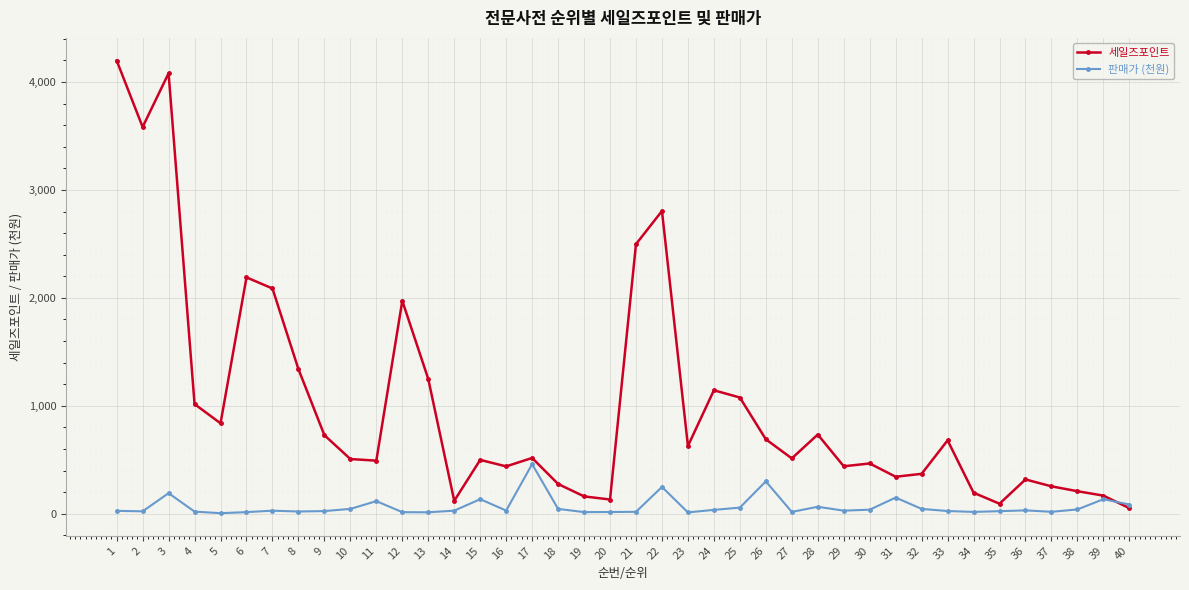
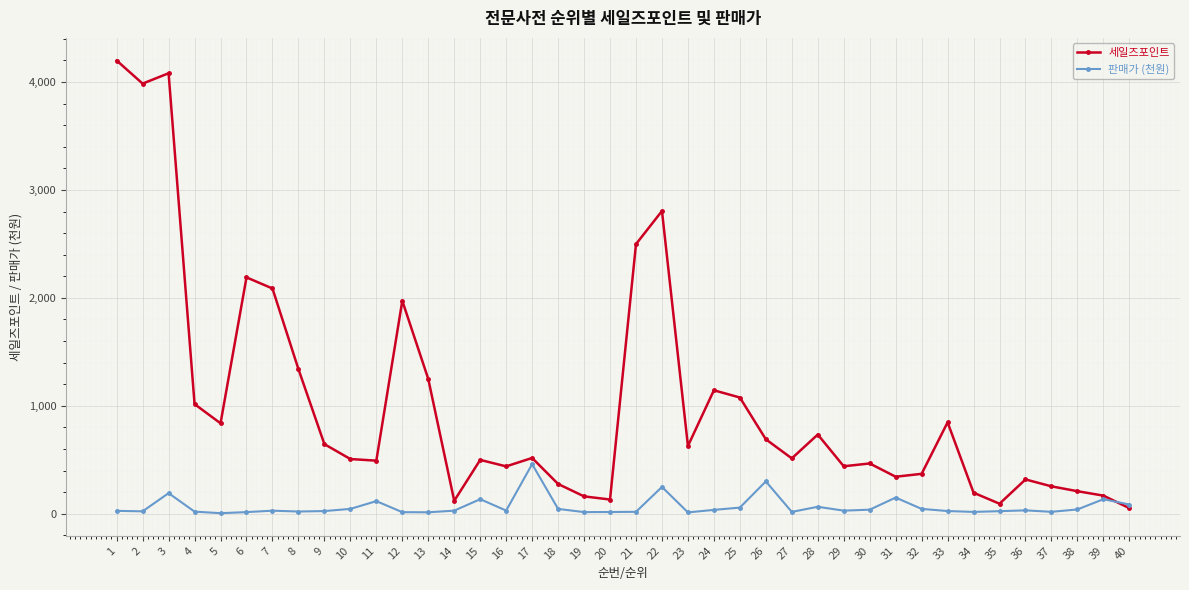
  {
    "세일즈포인트": {
      "1": "4,200",
-     "2": "3,580",
+     "2": "3,990",
      "3": "4,080",
      "4": "1,020",
      "5": "840",
      "6": "2,190",
      "7": "2,090",
      "8": "1,340",
-     "9": "730",
+     "9": "650",
      "10": "510",
      "11": "490",
      "12": "1,970",
      "13": "1,250",
      "14": "120",
      "15": "500",
      "16": "440",
      "17": "520",
      "18": "280",
      "19": "160",
      "20": "130",
      "21": "2,500",
      "22": "2,810",
      "23": "630",
      "24": "1,140",
      "25": "1,080",
      "26": "690",
      "27": "510",
      "28": "730",
      "29": "440",
      "30": "470",
      "31": "340",
      "32": "370",
-     "33": "680",
+     "33": "850",
      "34": "200",
      "35": "90",
      "36": "320",
      "37": "250",
      "38": "210",
      "39": "170",
      "40": "50"
    },
    "판매가 (천원)": {
      "1": "30",
      "2": "20",
      "3": "190",
      "4": "20",
      "5": "10",
      "6": "20",
      "7": "30",
      "8": "20",
      "9": "30",
      "10": "50",
      "11": "120",
      "12": "10",
      "13": "10",
      "14": "30",
      "15": "140",
      "16": "30",
      "17": "460",
      "18": "50",
      "19": "20",
      "20": "20",
      "21": "20",
      "22": "250",
      "23": "10",
      "24": "40",
      "25": "60",
      "26": "300",
      "27": "20",
      "28": "60",
      "29": "30",
      "30": "40",
      "31": "150",
      "32": "50",
      "33": "30",
      "34": "20",
      "35": "20",
      "36": "30",
      "37": "20",
      "38": "40",
      "39": "140",
      "40": "90"
    }
  }
